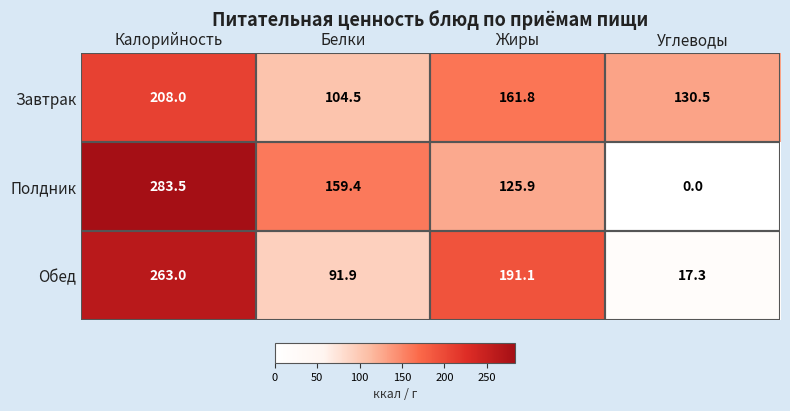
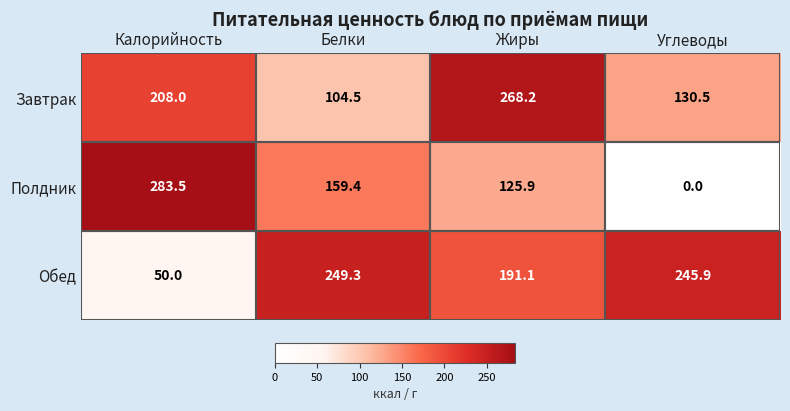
  {
    "Завтрак": {
      "Калорийность": 208.0,
      "Белки": 104.5,
-     "Жиры": 161.8,
+     "Жиры": 268.2,
      "Углеводы": 130.5
    },
    "Полдник": {
      "Калорийность": 283.5,
      "Белки": 159.4,
      "Жиры": 125.9,
      "Углеводы": 0.0
    },
    "Обед": {
-     "Калорийность": 263.0,
-     "Белки": 91.9,
+     "Калорийность": 50.0,
+     "Белки": 249.3,
      "Жиры": 191.1,
-     "Углеводы": 17.3
+     "Углеводы": 245.9
    }
  }
